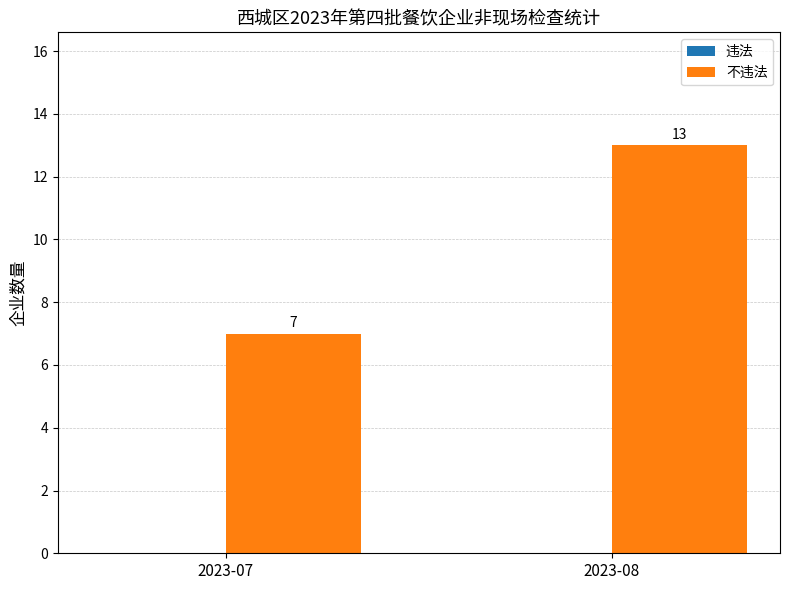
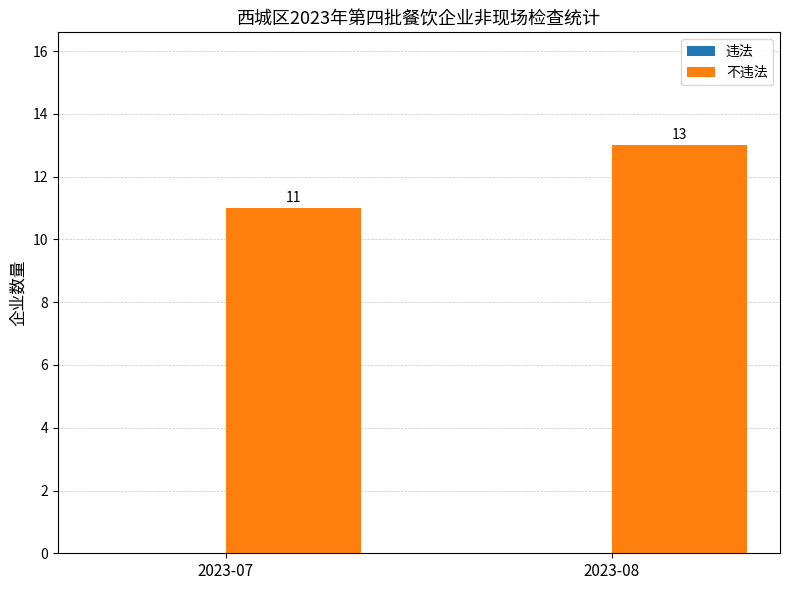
  {
    "违法": {
      "2023-07": 0.0,
      "2023-08": 0.0
    },
    "不违法": {
-     "2023-07": 7,
+     "2023-07": 11,
      "2023-08": 13
    }
  }
